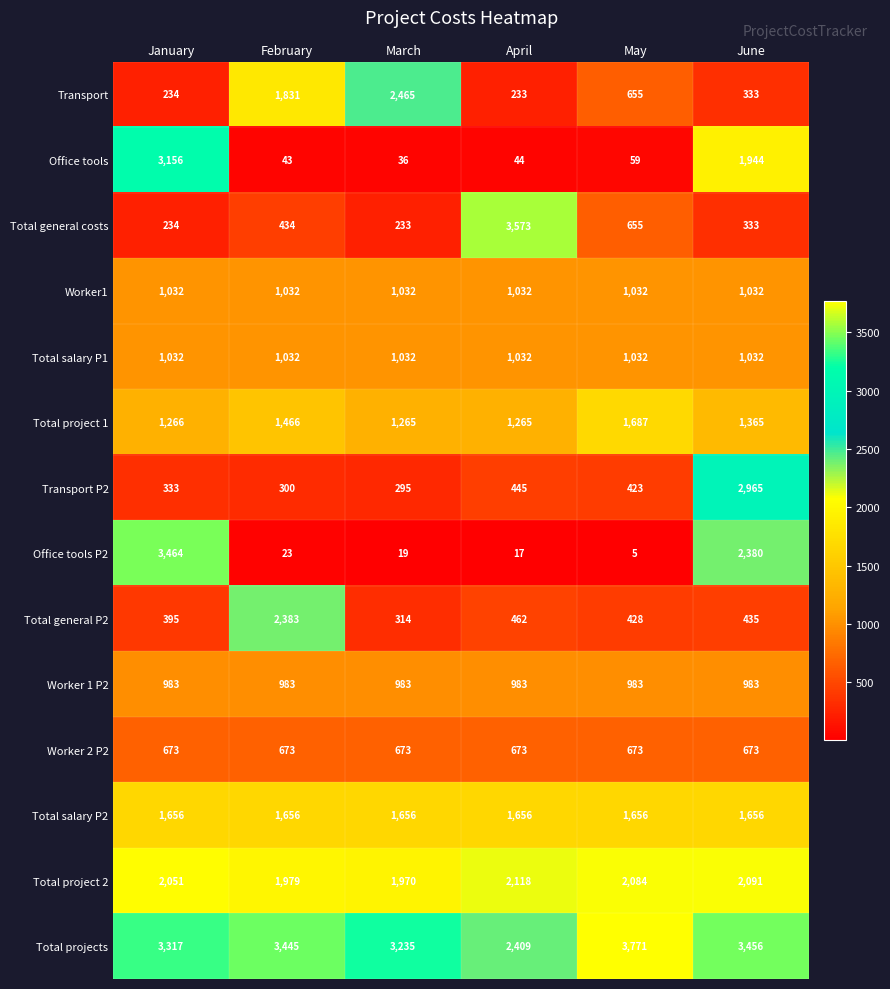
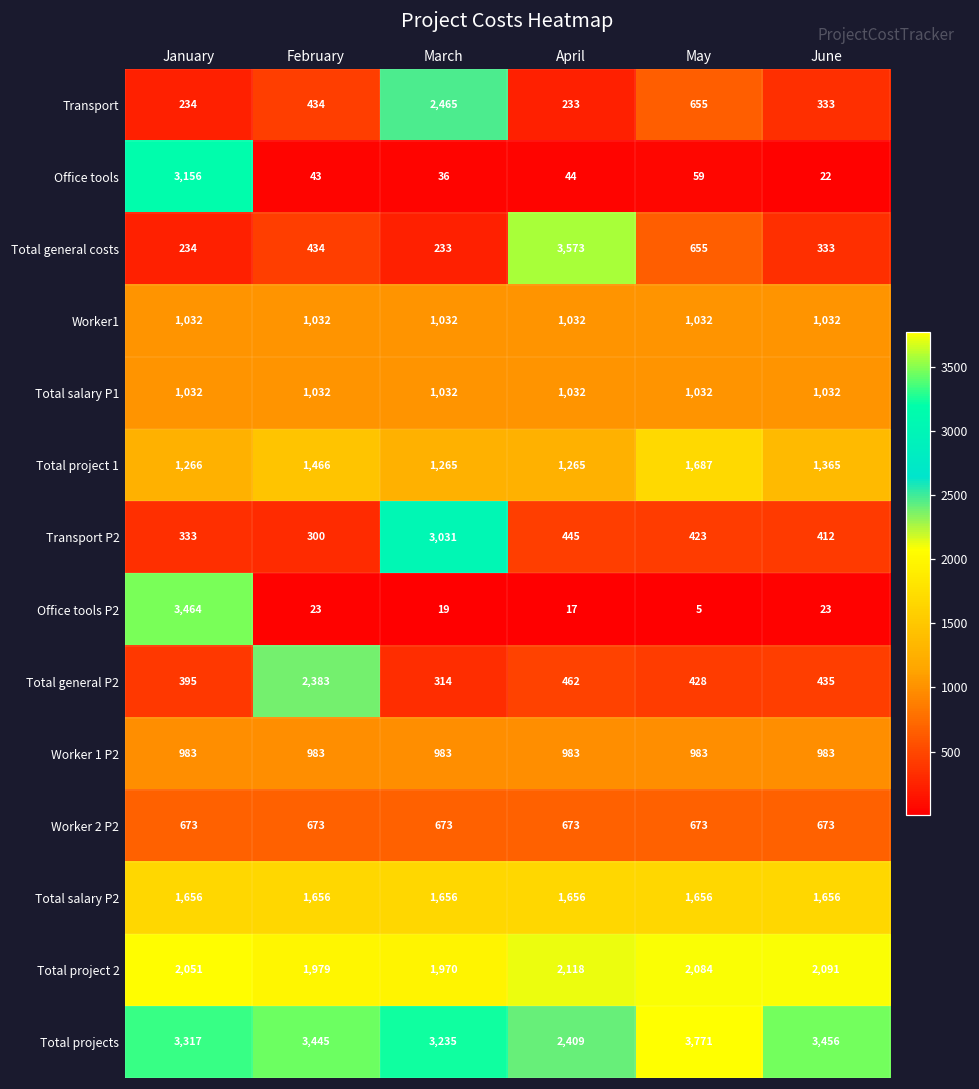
  {
    "Transport": {
      "January": "234",
-     "February": "1,831",
+     "February": "434",
      "March": "2,465",
      "April": "233",
      "May": "655",
      "June": "333"
    },
    "Office tools": {
      "January": "3,156",
      "February": "43",
      "March": "36",
      "April": "44",
      "May": "59",
-     "June": "1,944"
+     "June": "22"
    },
    "Total general costs": {
      "January": "234",
      "February": "434",
      "March": "233",
      "April": "3,573",
      "May": "655",
      "June": "333"
    },
    "Worker1": {
      "January": "1,032",
      "February": "1,032",
      "March": "1,032",
      "April": "1,032",
      "May": "1,032",
      "June": "1,032"
    },
    "Total salary P1": {
      "January": "1,032",
      "February": "1,032",
      "March": "1,032",
      "April": "1,032",
      "May": "1,032",
      "June": "1,032"
    },
    "Total project 1": {
      "January": "1,266",
      "February": "1,466",
      "March": "1,265",
      "April": "1,265",
      "May": "1,687",
      "June": "1,365"
    },
    "Transport P2": {
      "January": "333",
      "February": "300",
-     "March": "295",
+     "March": "3,031",
      "April": "445",
      "May": "423",
-     "June": "2,965"
+     "June": "412"
    },
    "Office tools P2": {
      "January": "3,464",
      "February": "23",
      "March": "19",
      "April": "17",
      "May": "5",
-     "June": "2,380"
+     "June": "23"
    },
    "Total general P2": {
      "January": "395",
      "February": "2,383",
      "March": "314",
      "April": "462",
      "May": "428",
      "June": "435"
    },
    "Worker 1 P2": {
      "January": "983",
      "February": "983",
      "March": "983",
      "April": "983",
      "May": "983",
      "June": "983"
    },
    "Worker 2 P2": {
      "January": "673",
      "February": "673",
      "March": "673",
      "April": "673",
      "May": "673",
      "June": "673"
    },
    "Total salary P2": {
      "January": "1,656",
      "February": "1,656",
      "March": "1,656",
      "April": "1,656",
      "May": "1,656",
      "June": "1,656"
    },
    "Total project 2": {
      "January": "2,051",
      "February": "1,979",
      "March": "1,970",
      "April": "2,118",
      "May": "2,084",
      "June": "2,091"
    },
    "Total projects": {
      "January": "3,317",
      "February": "3,445",
      "March": "3,235",
      "April": "2,409",
      "May": "3,771",
      "June": "3,456"
    }
  }
